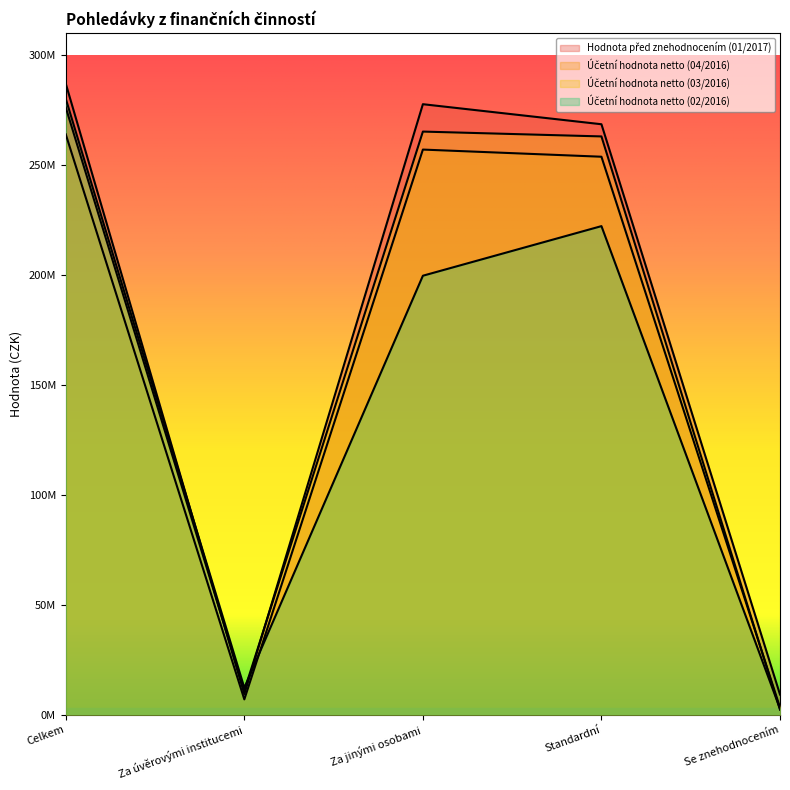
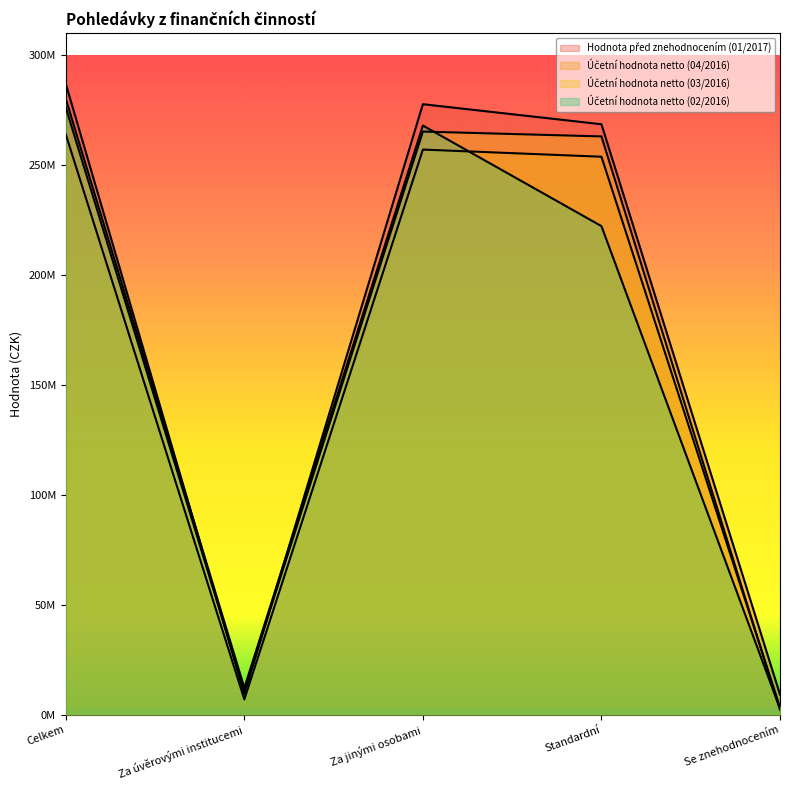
  {
    "Účetní hodnota netto (02/2016)": {
      "Celkem": 280000000,
      "Za úvěrovými institucemi": 12000000,
-     "Za jinými osobami": 200000000,
+     "Za jinými osobami": 268000000,
      "Standardní": 222000000
    }
  }
